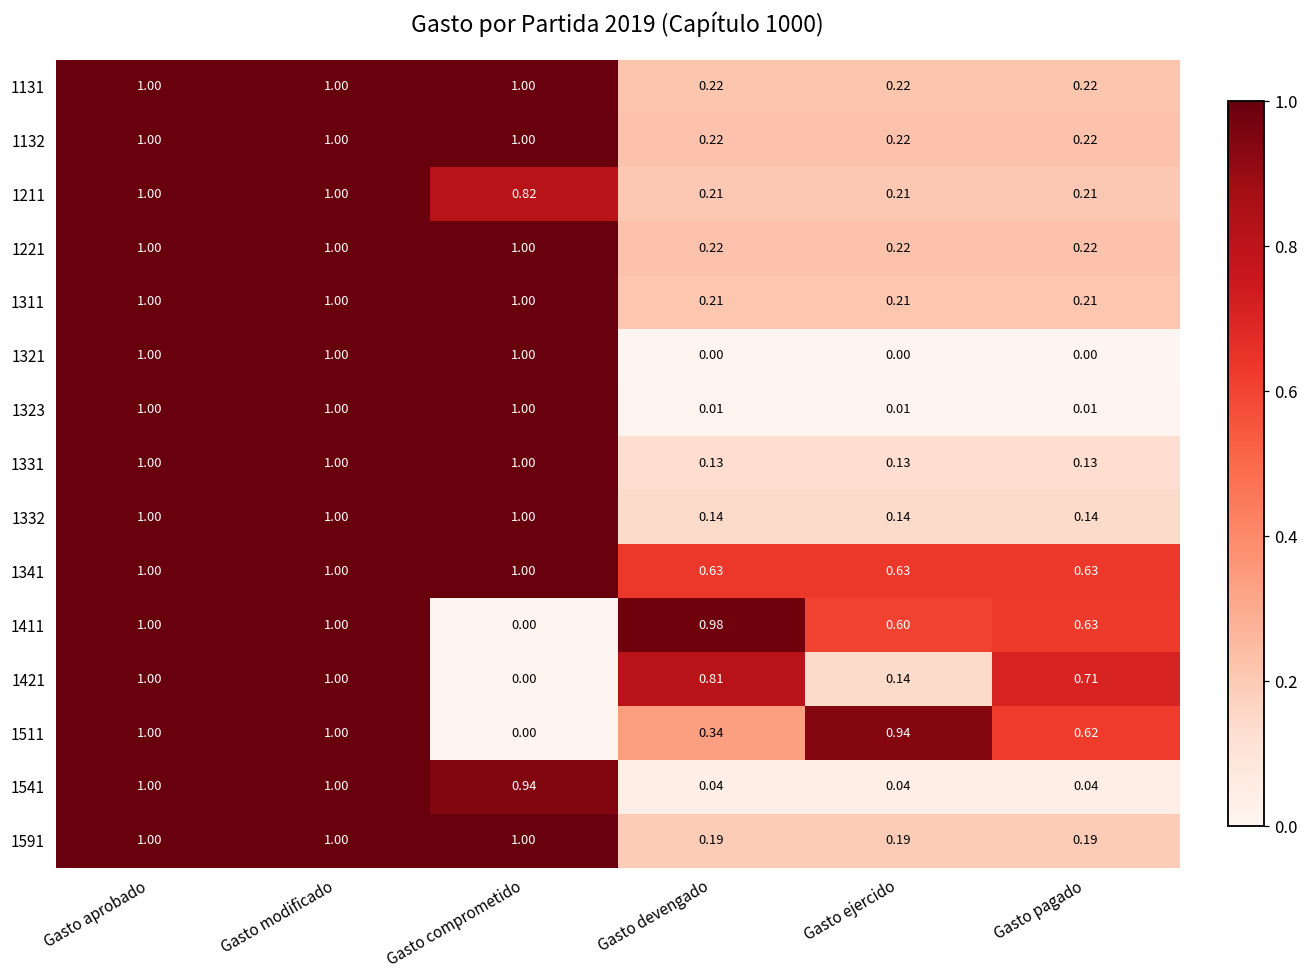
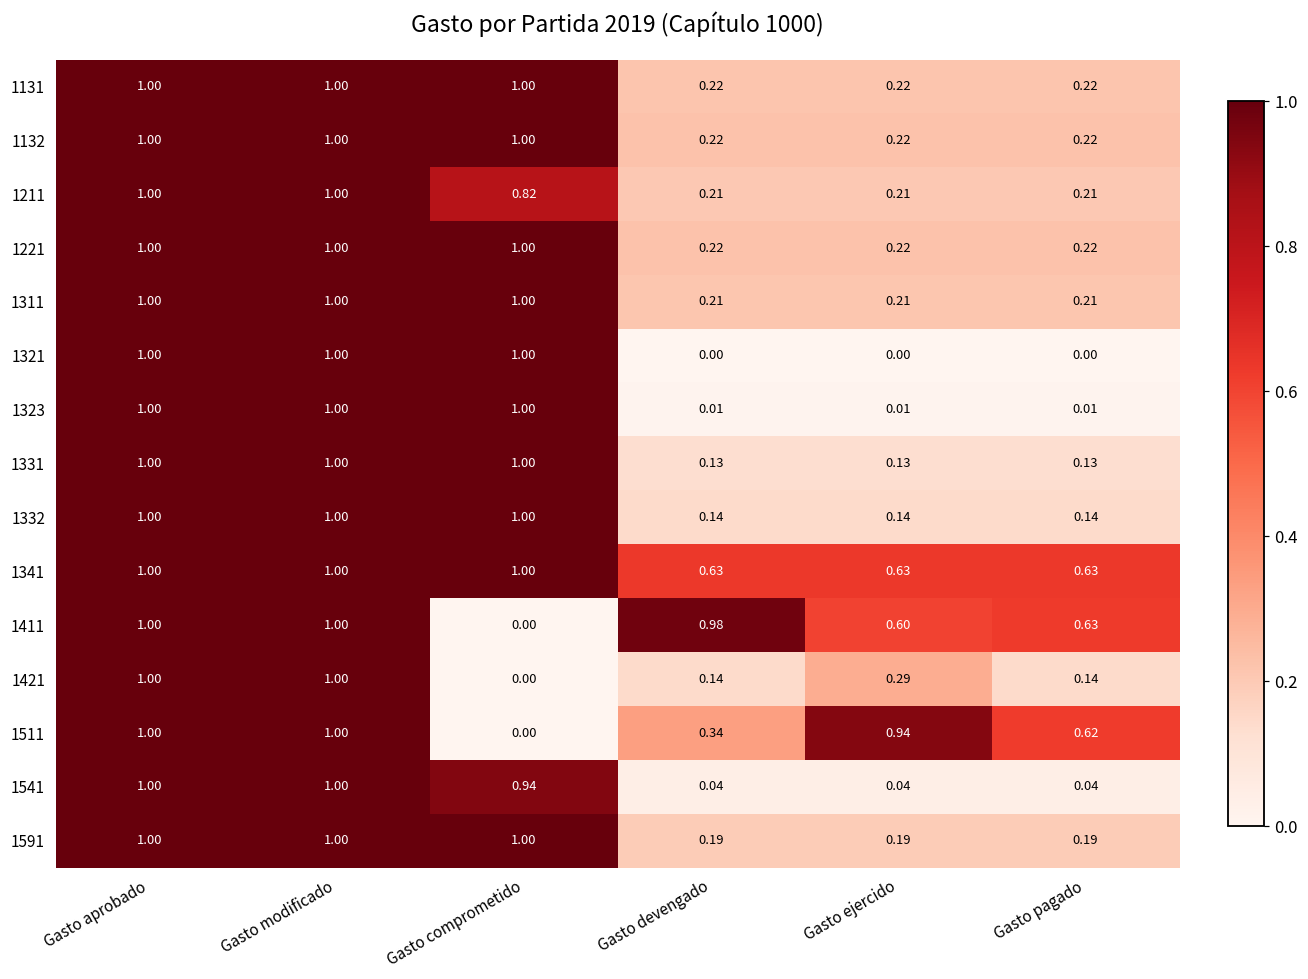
  {
    "1131": {
      "Gasto aprobado": 1.00,
      "Gasto modificado": 1.00,
      "Gasto comprometido": 1.00,
      "Gasto devengado": 0.22,
      "Gasto ejercido": 0.22,
      "Gasto pagado": 0.22
    },
    "1132": {
      "Gasto aprobado": 1.00,
      "Gasto modificado": 1.00,
      "Gasto comprometido": 1.00,
      "Gasto devengado": 0.22,
      "Gasto ejercido": 0.22,
      "Gasto pagado": 0.22
    },
    "1211": {
      "Gasto aprobado": 1.00,
      "Gasto modificado": 1.00,
      "Gasto comprometido": 0.82,
      "Gasto devengado": 0.21,
      "Gasto ejercido": 0.21,
      "Gasto pagado": 0.21
    },
    "1221": {
      "Gasto aprobado": 1.00,
      "Gasto modificado": 1.00,
      "Gasto comprometido": 1.00,
      "Gasto devengado": 0.22,
      "Gasto ejercido": 0.22,
      "Gasto pagado": 0.22
    },
    "1311": {
      "Gasto aprobado": 1.00,
      "Gasto modificado": 1.00,
      "Gasto comprometido": 1.00,
      "Gasto devengado": 0.21,
      "Gasto ejercido": 0.21,
      "Gasto pagado": 0.21
    },
    "1321": {
      "Gasto aprobado": 1.00,
      "Gasto modificado": 1.00,
      "Gasto comprometido": 1.00,
      "Gasto devengado": 0.00,
      "Gasto ejercido": 0.00,
      "Gasto pagado": 0.00
    },
    "1323": {
      "Gasto aprobado": 1.00,
      "Gasto modificado": 1.00,
      "Gasto comprometido": 1.00,
      "Gasto devengado": 0.01,
      "Gasto ejercido": 0.01,
      "Gasto pagado": 0.01
    },
    "1331": {
      "Gasto aprobado": 1.00,
      "Gasto modificado": 1.00,
      "Gasto comprometido": 1.00,
      "Gasto devengado": 0.13,
      "Gasto ejercido": 0.13,
      "Gasto pagado": 0.13
    },
    "1332": {
      "Gasto aprobado": 1.00,
      "Gasto modificado": 1.00,
      "Gasto comprometido": 1.00,
      "Gasto devengado": 0.14,
      "Gasto ejercido": 0.14,
      "Gasto pagado": 0.14
    },
    "1341": {
      "Gasto aprobado": 1.00,
      "Gasto modificado": 1.00,
      "Gasto comprometido": 1.00,
      "Gasto devengado": 0.63,
      "Gasto ejercido": 0.63,
      "Gasto pagado": 0.63
    },
    "1411": {
      "Gasto aprobado": 1.00,
      "Gasto modificado": 1.00,
      "Gasto comprometido": 0.00,
      "Gasto devengado": 0.98,
      "Gasto ejercido": 0.60,
      "Gasto pagado": 0.63
    },
    "1421": {
      "Gasto aprobado": 1.00,
      "Gasto modificado": 1.00,
      "Gasto comprometido": 0.00,
-     "Gasto devengado": 0.81,
-     "Gasto ejercido": 0.14,
-     "Gasto pagado": 0.71
+     "Gasto devengado": 0.14,
+     "Gasto ejercido": 0.29,
+     "Gasto pagado": 0.14
    },
    "1511": {
      "Gasto aprobado": 1.00,
      "Gasto modificado": 1.00,
      "Gasto comprometido": 0.00,
      "Gasto devengado": 0.34,
      "Gasto ejercido": 0.94,
      "Gasto pagado": 0.62
    },
    "1541": {
      "Gasto aprobado": 1.00,
      "Gasto modificado": 1.00,
      "Gasto comprometido": 0.94,
      "Gasto devengado": 0.04,
      "Gasto ejercido": 0.04,
      "Gasto pagado": 0.04
    },
    "1591": {
      "Gasto aprobado": 1.00,
      "Gasto modificado": 1.00,
      "Gasto comprometido": 1.00,
      "Gasto devengado": 0.19,
      "Gasto ejercido": 0.19,
      "Gasto pagado": 0.19
    }
  }
